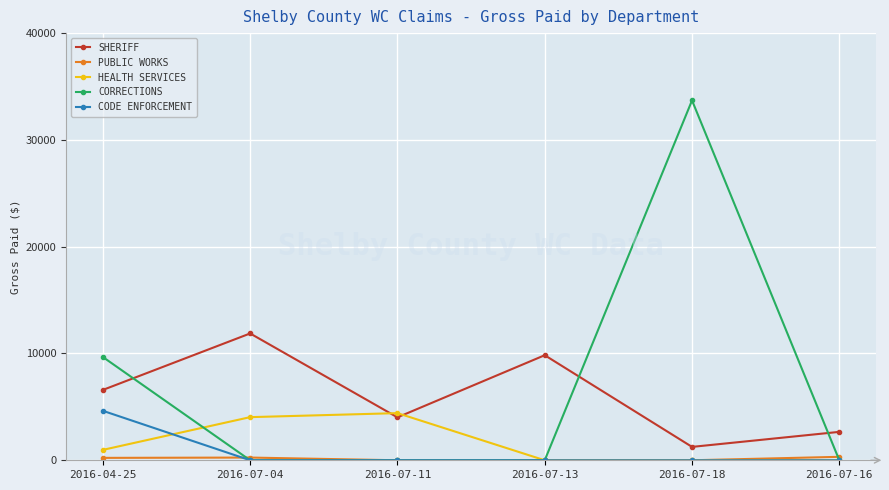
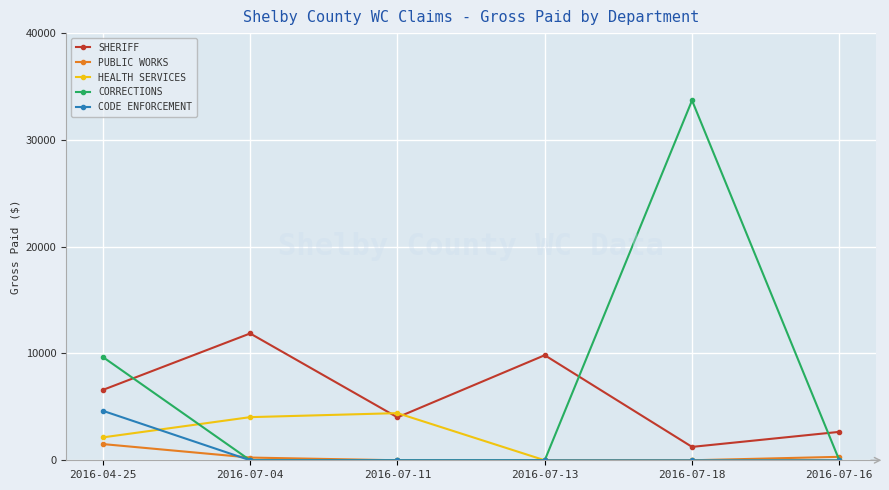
  {
    "SHERIFF": {
      "2016-04-25": 6600,
      "2016-07-04": 11900,
      "2016-07-11": 4000,
      "2016-07-13": 9800,
      "2016-07-18": 1300,
      "2016-07-16": 2700
    },
    "PUBLIC WORKS": {
-     "2016-04-25": 200,
+     "2016-04-25": 1500,
      "2016-07-04": 300,
      "2016-07-16": 300
    },
    "HEALTH SERVICES": {
-     "2016-04-25": 1000,
+     "2016-04-25": 2100,
      "2016-07-04": 4000,
      "2016-07-11": 4400
    },
    "CORRECTIONS": {
      "2016-04-25": 9700,
      "2016-07-18": 33700
    },
    "CODE ENFORCEMENT": {
      "2016-04-25": 4600
    }
  }
